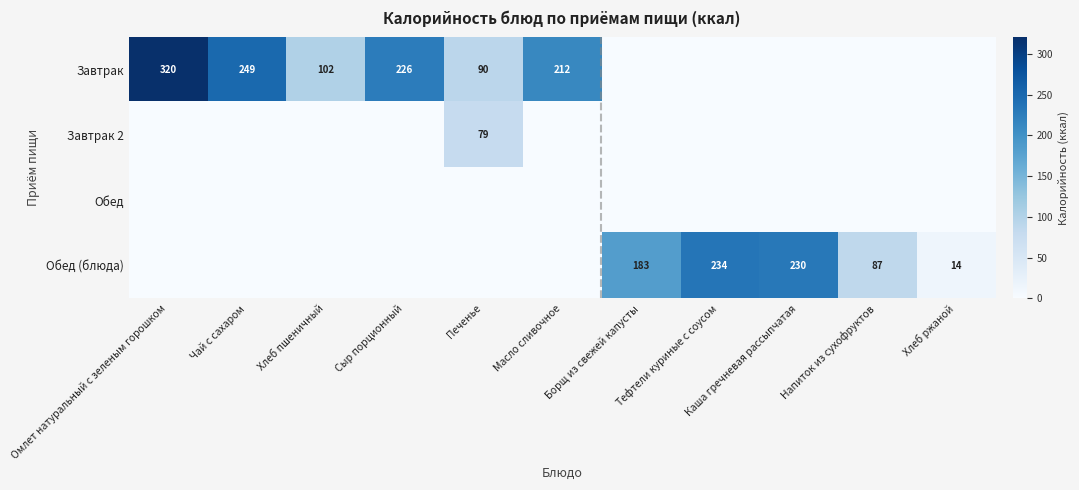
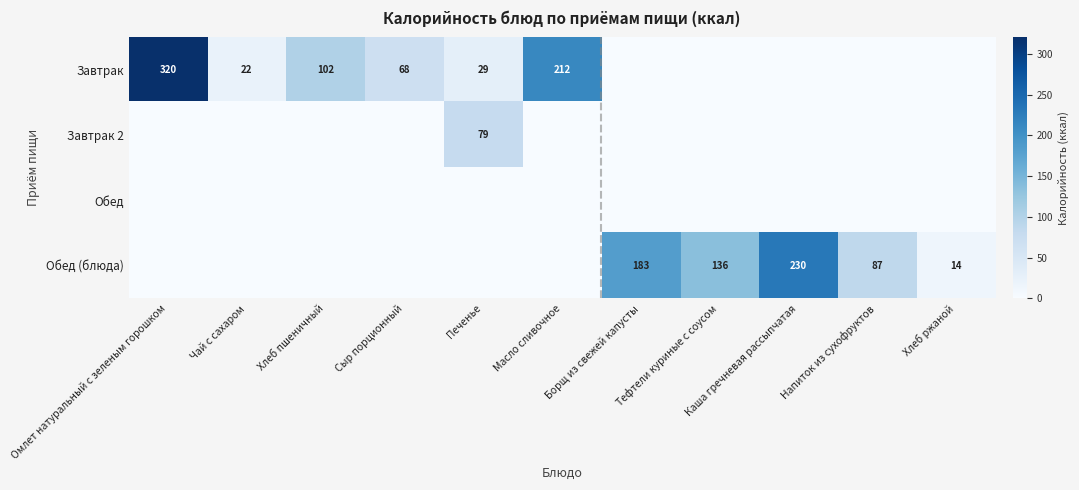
  {
    "Завтрак": {
      "Омлет натуральный с зеленым горошком": 320,
-     "Чай с сахаром": 249,
+     "Чай с сахаром": 22,
      "Хлеб пшеничный": 102,
-     "Сыр порционный": 226,
-     "Печенье": 90,
+     "Сыр порционный": 68,
+     "Печенье": 29,
      "Масло сливочное": 212
    },
    "Завтрак 2": {
      "Печенье": 79
    },
    "Обед (блюда)": {
      "Борщ из свежей капусты": 183,
-     "Тефтели куриные с соусом": 234,
+     "Тефтели куриные с соусом": 136,
      "Каша гречневая рассыпчатая": 230,
      "Напиток из сухофруктов": 87,
      "Хлеб ржаной": 14
    }
  }
